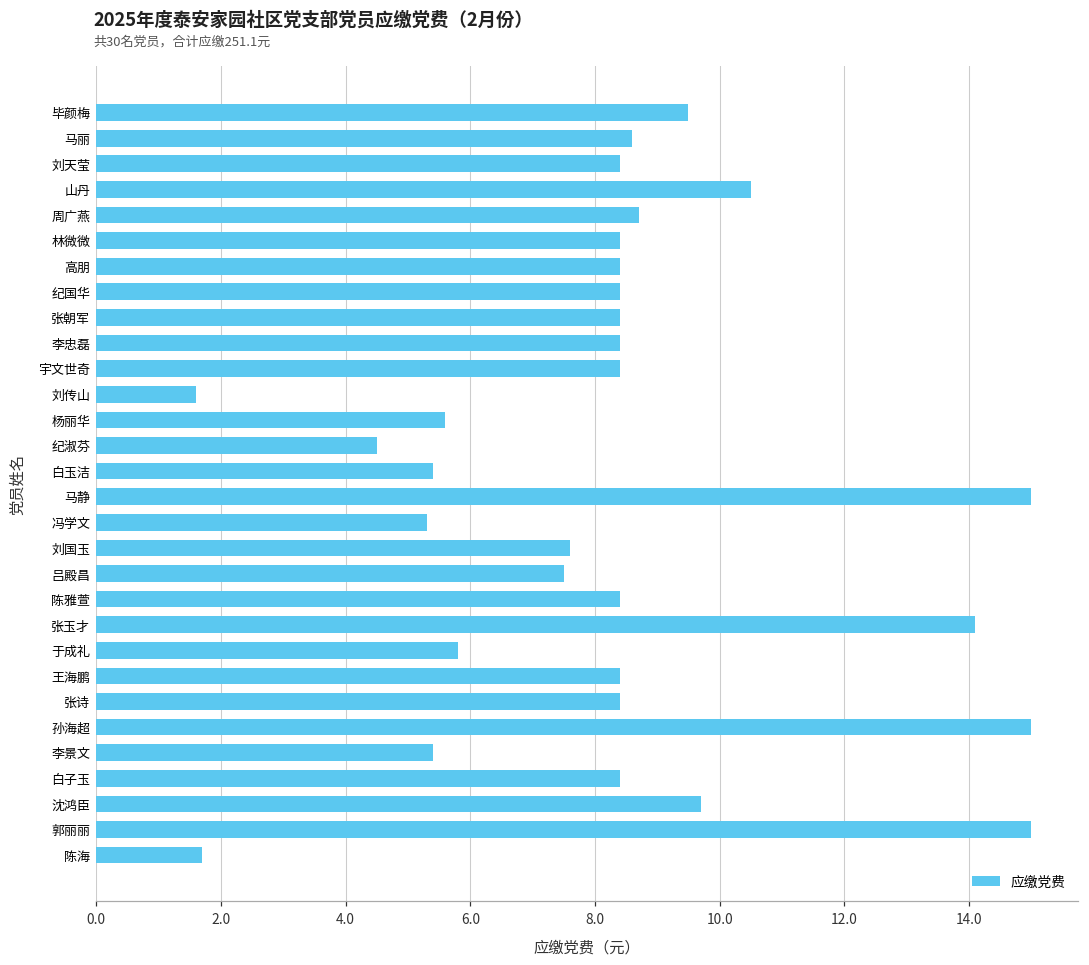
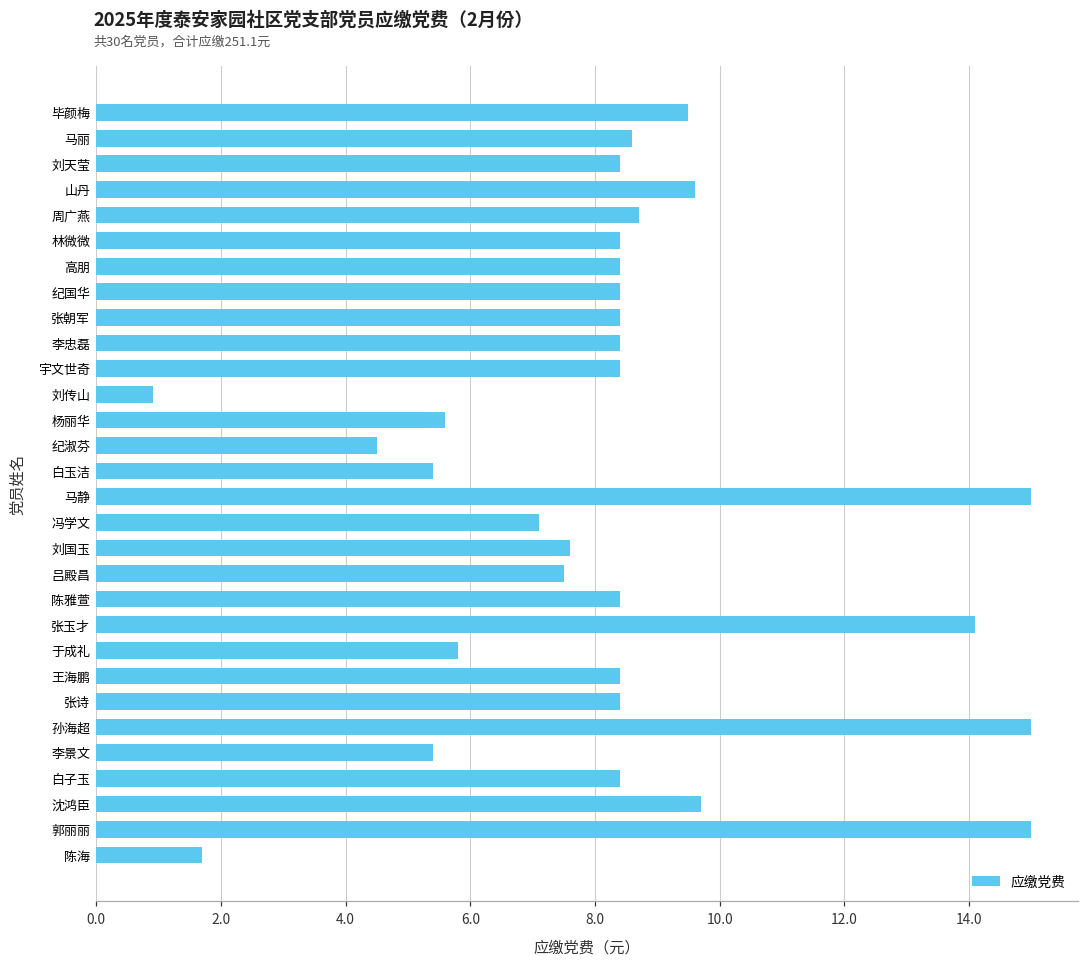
  {
    "毕颜梅": 9.5,
    "马丽": 8.6,
    "刘天莹": 8.4,
-   "山丹": 10.5,
+   "山丹": 9.6,
    "周广燕": 8.7,
    "林微微": 8.4,
    "高朋": 8.4,
    "纪国华": 8.4,
    "张朝军": 8.4,
    "李忠磊": 8.4,
    "宇文世奇": 8.4,
-   "刘传山": 1.6,
+   "刘传山": 0.9,
    "杨丽华": 5.6,
    "纪淑芬": 4.5,
    "白玉洁": 5.4,
    "马静": 15.0,
-   "冯学文": 5.3,
+   "冯学文": 7.1,
    "刘国玉": 7.6,
    "吕殿昌": 7.5,
    "陈雅萱": 8.4,
    "张玉才": 14.1,
    "于成礼": 5.8,
    "王海鹏": 8.4,
    "张诗": 8.4,
    "孙海超": 15.0,
    "李景文": 5.4,
    "白子玉": 8.4,
    "沈鸿臣": 9.7,
    "郭丽丽": 15.0,
    "陈海": 1.7
  }
